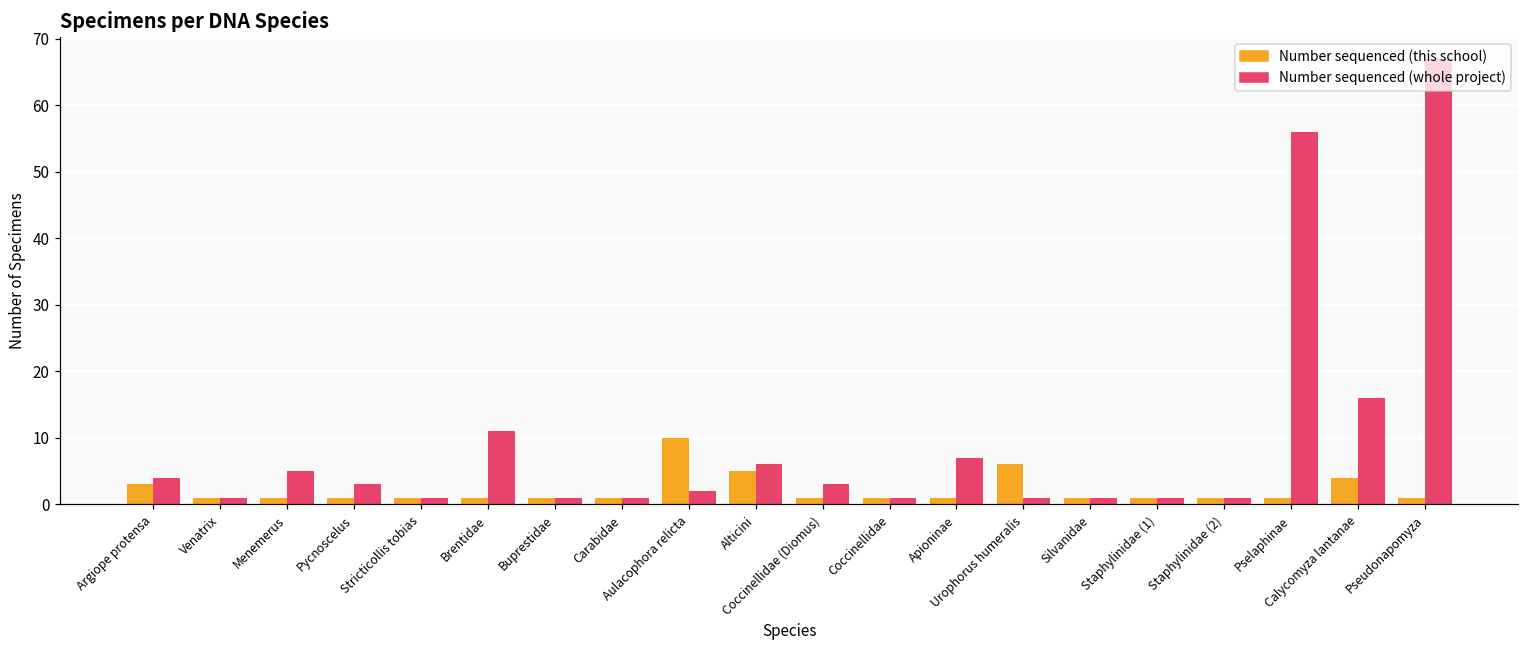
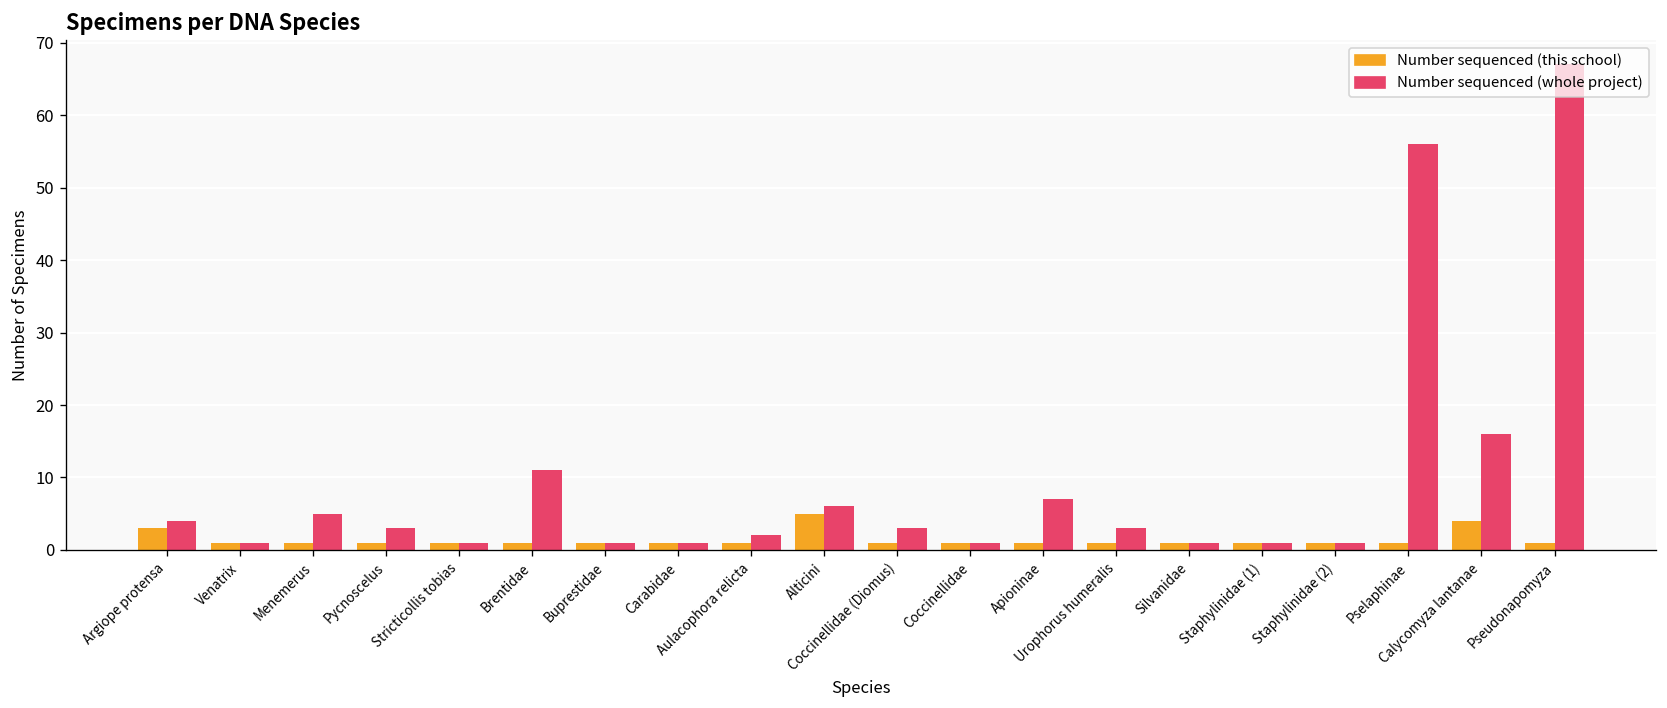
  {
    "Number sequenced (this school)": {
      "Argiope protensa": 3,
      "Venatrix": 1,
      "Menemerus": 1,
      "Pycnoscelus": 1,
      "Stricticollis tobias": 1,
      "Brentidae": 1,
      "Buprestidae": 1,
      "Carabidae": 1,
-     "Aulacophora relicta": 10,
+     "Aulacophora relicta": 1,
      "Alticini": 5,
      "Coccinellidae (Diomus)": 1,
      "Coccinellidae": 1,
      "Apioninae": 1,
-     "Urophorus humeralis": 6,
+     "Urophorus humeralis": 1,
      "Silvanidae": 1,
      "Staphylinidae (1)": 1,
      "Staphylinidae (2)": 1,
      "Pselaphinae": 1,
      "Calycomyza lantanae": 4,
      "Pseudonapomyza": 1
    },
    "Number sequenced (whole project)": {
      "Argiope protensa": 4,
      "Venatrix": 1,
      "Menemerus": 5,
      "Pycnoscelus": 3,
      "Stricticollis tobias": 1,
      "Brentidae": 11,
      "Buprestidae": 1,
      "Carabidae": 1,
      "Aulacophora relicta": 2,
      "Alticini": 6,
      "Coccinellidae (Diomus)": 3,
      "Coccinellidae": 1,
      "Apioninae": 7,
-     "Urophorus humeralis": 1,
+     "Urophorus humeralis": 3,
      "Silvanidae": 1,
      "Staphylinidae (1)": 1,
      "Staphylinidae (2)": 1,
      "Pselaphinae": 56,
      "Calycomyza lantanae": 16
    }
  }
